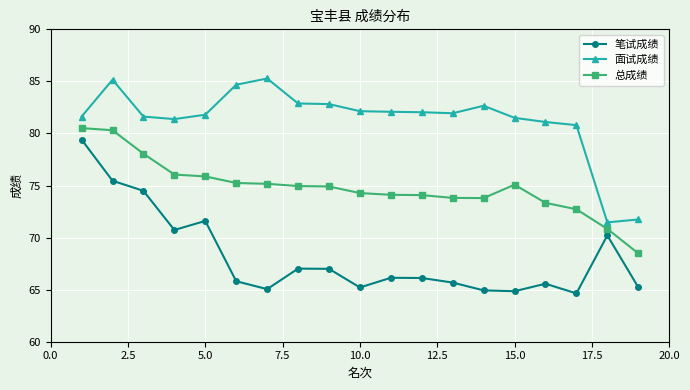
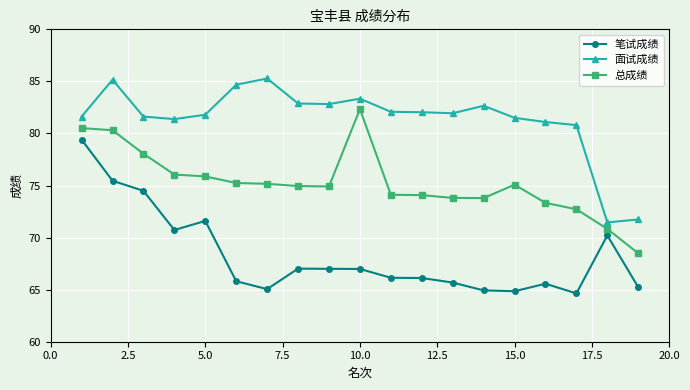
  {
    "笔试成绩": {
      "5.0": 71.6,
-     "10.0": 65.2,
+     "10.0": 67.0,
      "15.0": 64.9
    },
    "面试成绩": {
      "5.0": 81.8,
-     "10.0": 82.1,
+     "10.0": 83.3,
      "15.0": 81.5
    },
    "总成绩": {
      "5.0": 75.9,
-     "10.0": 74.3,
+     "10.0": 82.3,
      "15.0": 75.1
    }
  }
